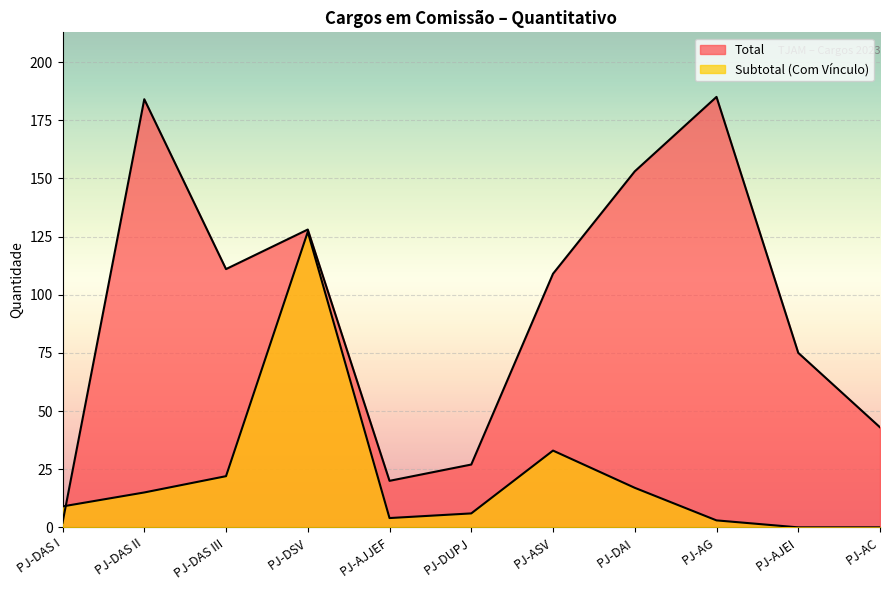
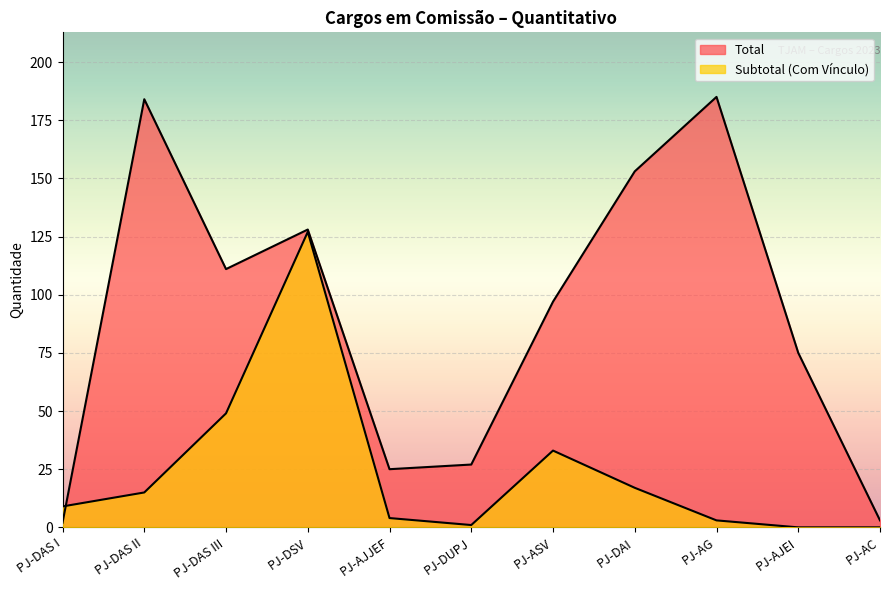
  {
    "Total": {
      "PJ-DAS I": 2,
      "PJ-DAS II": 184,
      "PJ-DAS III": 111,
-     "PJ-AJJEF": 20,
+     "PJ-AJJEF": 25,
      "PJ-DUPJ": 27,
-     "PJ-ASV": 109,
+     "PJ-ASV": 97,
      "PJ-DAI": 153,
      "PJ-AG": 185,
      "PJ-AJEI": 75,
-     "PJ-AC": 43
+     "PJ-AC": 3
    },
    "Subtotal (Com Vínculo)": {
      "PJ-DAS I": 9,
      "PJ-DAS II": 15,
-     "PJ-DAS III": 22,
+     "PJ-DAS III": 49,
      "PJ-AJJEF": 4,
-     "PJ-DUPJ": 6,
+     "PJ-DUPJ": 1,
      "PJ-ASV": 33,
      "PJ-DAI": 17,
      "PJ-AG": 3,
      "PJ-AJEI": 0,
      "PJ-AC": 0
    }
  }
